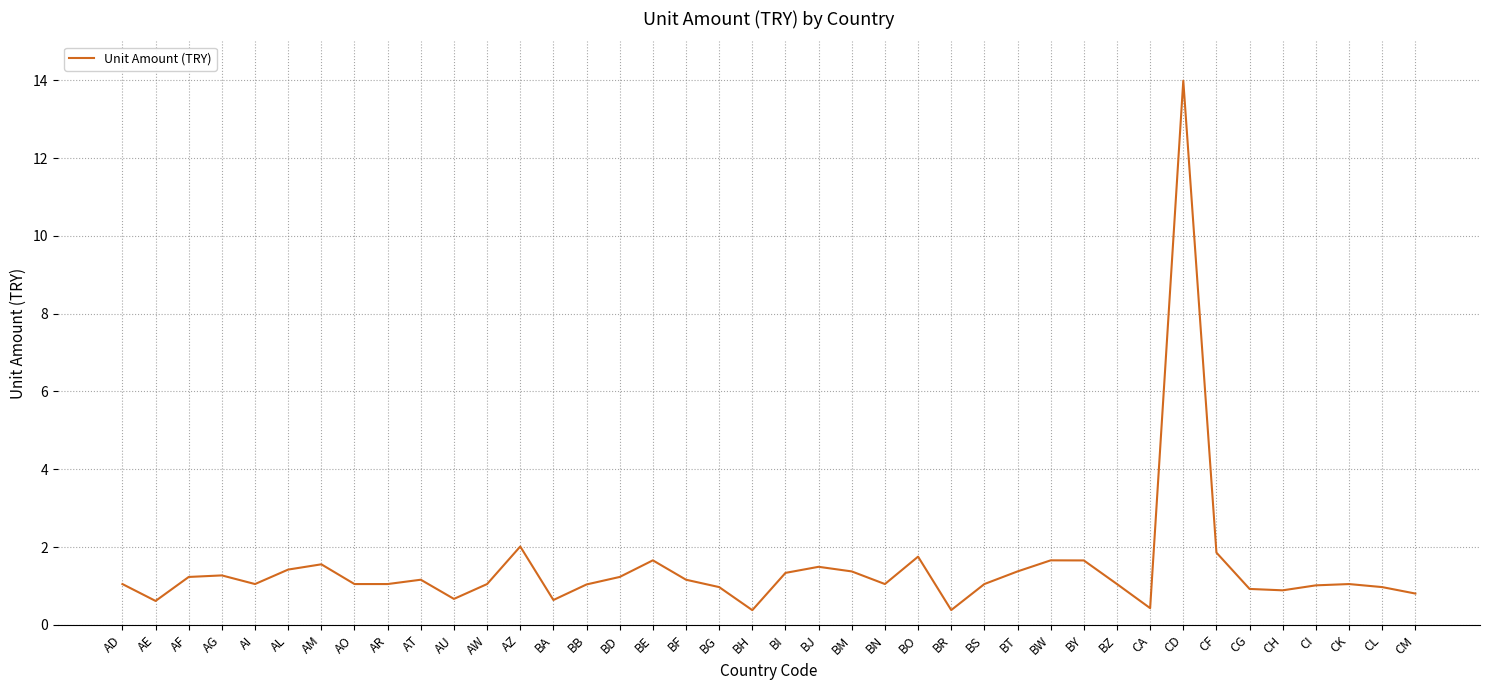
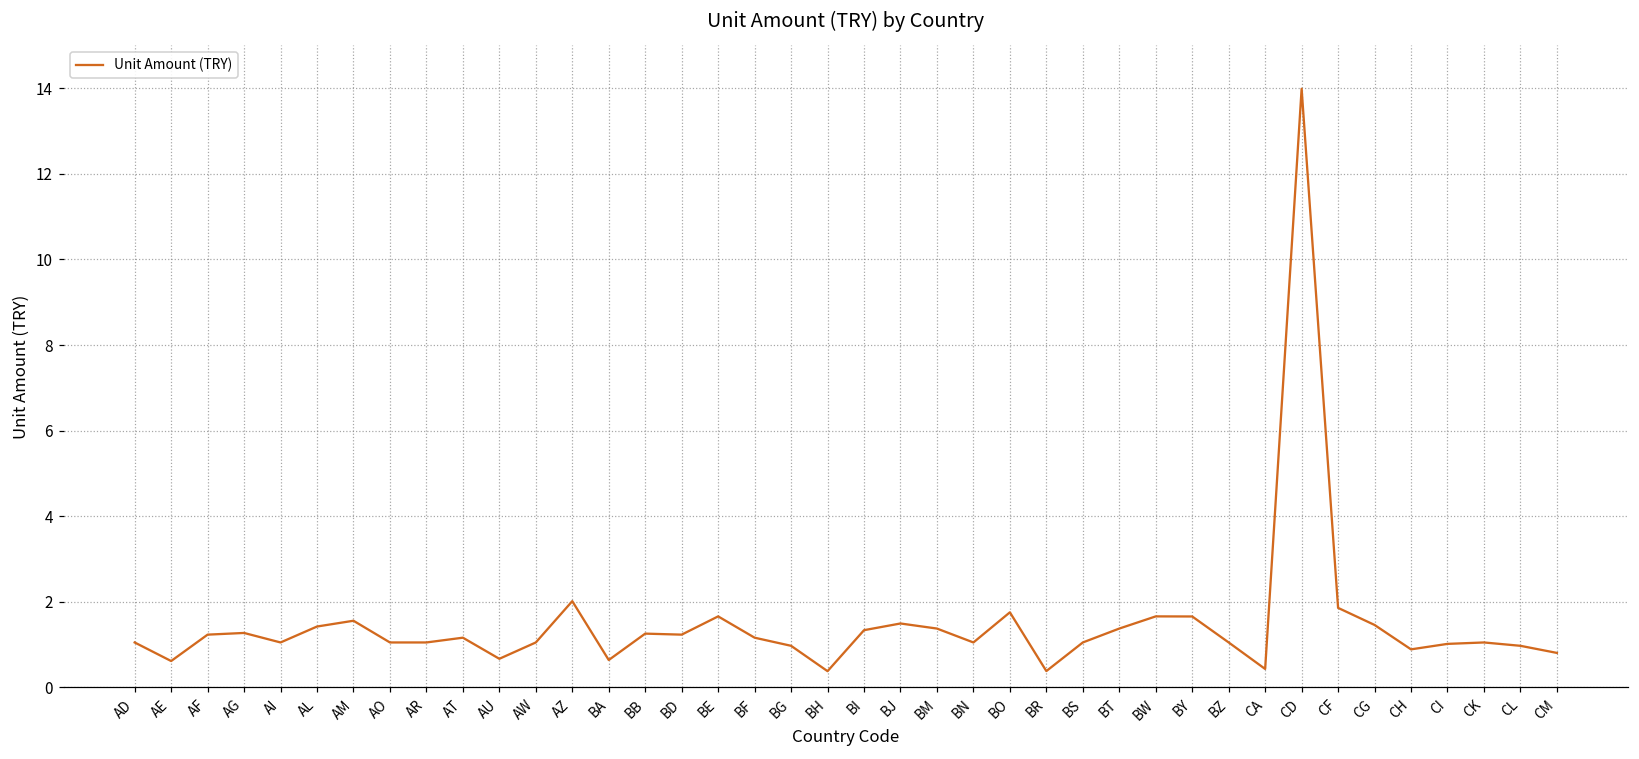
  {
    "AD": 1.1,
    "AE": 0.6,
    "AF": 1.2,
    "AG": 1.3,
    "AI": 1.1,
    "AL": 1.4,
    "AM": 1.6,
    "AO": 1.1,
    "AR": 1.1,
    "AT": 1.2,
    "AU": 0.7,
    "AW": 1.1,
    "AZ": 2.0,
    "BA": 0.6,
-   "BB": 1.0,
+   "BB": 1.3,
    "BD": 1.2,
    "BE": 1.7,
    "BF": 1.2,
    "BG": 1.0,
    "BH": 0.4,
    "BI": 1.3,
    "BJ": 1.5,
    "BM": 1.4,
    "BN": 1.1,
    "BO": 1.8,
    "BR": 0.4,
    "BS": 1.1,
    "BT": 1.4,
    "BW": 1.7,
    "BY": 1.7,
    "BZ": 1.1,
    "CA": 0.4,
    "CD": 14.0,
    "CF": 1.9,
-   "CG": 0.9,
+   "CG": 1.5,
    "CH": 0.9,
    "CI": 1.0,
    "CK": 1.1,
    "CL": 1.0,
    "CM": 0.8
  }
